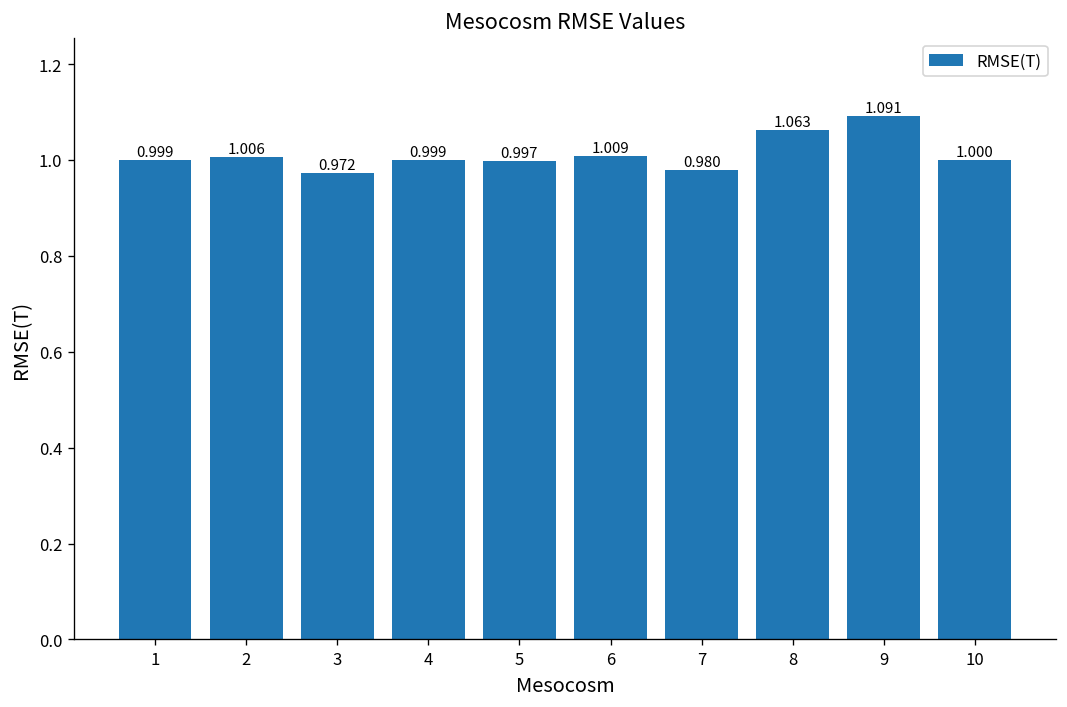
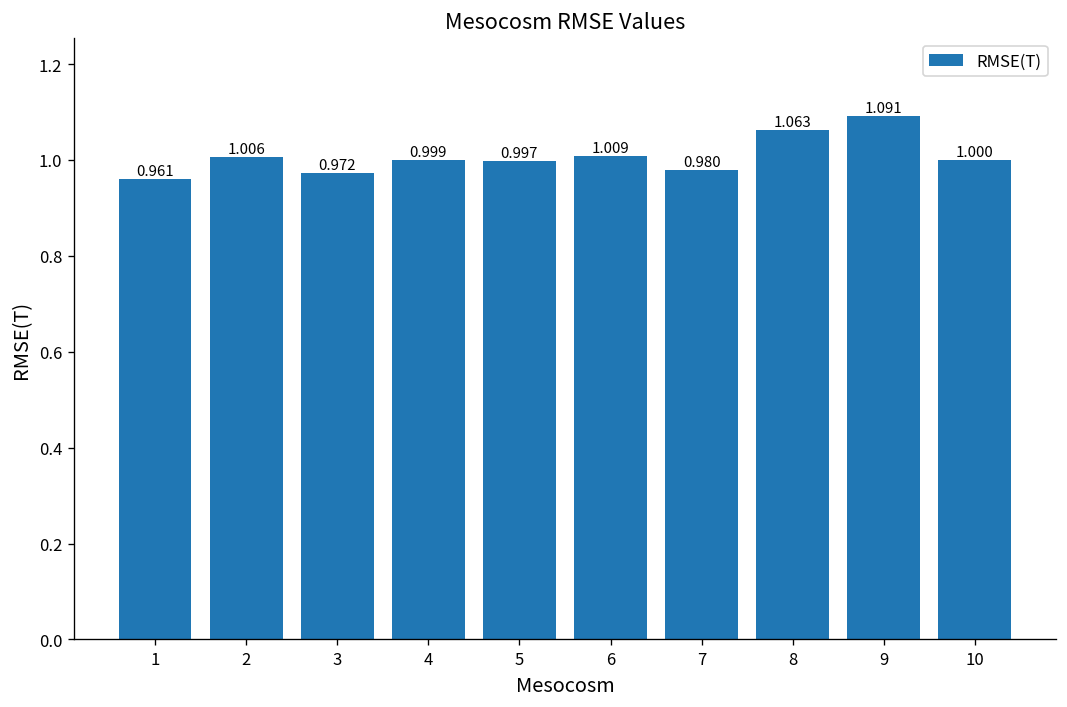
  {
-   "1": 0.999,
+   "1": 0.961,
    "2": 1.006,
    "3": 0.972,
    "4": 0.999,
    "5": 0.997,
    "6": 1.009,
    "7": 0.980,
    "8": 1.063,
    "9": 1.091,
    "10": 1.000
  }
